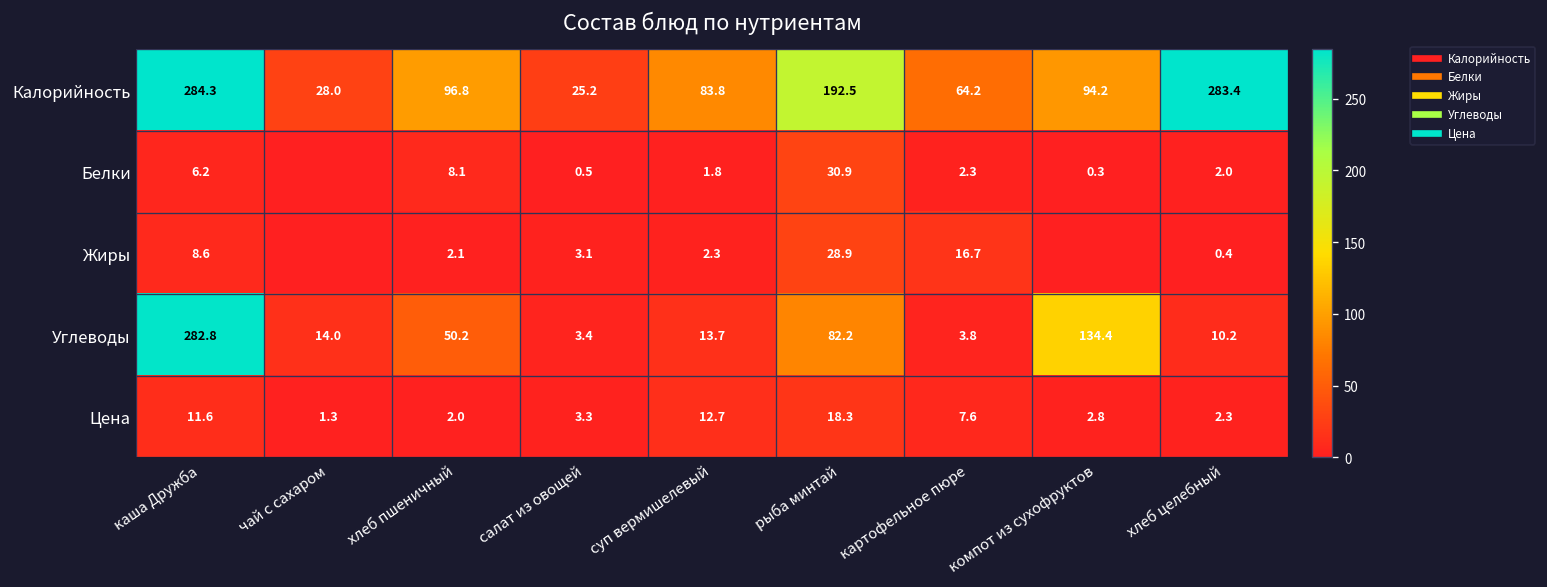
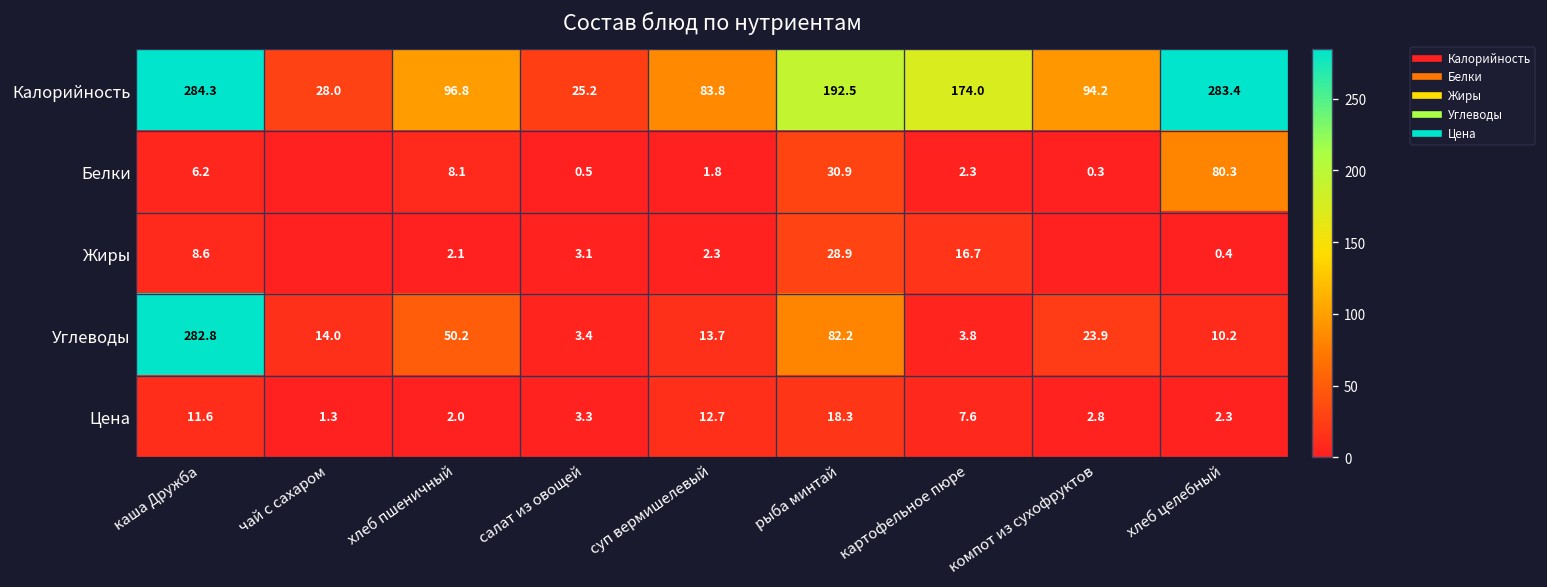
  {
    "Калорийность": {
      "каша Дружба": 284.3,
      "чай с сахаром": 28.0,
      "хлеб пшеничный": 96.8,
      "салат из овощей": 25.2,
      "суп вермишелевый": 83.8,
      "рыба минтай": 192.5,
-     "картофельное пюре": 64.2,
+     "картофельное пюре": 174.0,
      "компот из сухофруктов": 94.2,
      "хлеб целебный": 283.4
    },
    "Белки": {
      "каша Дружба": 6.2,
      "хлеб пшеничный": 8.1,
      "салат из овощей": 0.5,
      "суп вермишелевый": 1.8,
      "рыба минтай": 30.9,
      "картофельное пюре": 2.3,
      "компот из сухофруктов": 0.3,
-     "хлеб целебный": 2.0
+     "хлеб целебный": 80.3
    },
    "Жиры": {
      "каша Дружба": 8.6,
      "хлеб пшеничный": 2.1,
      "салат из овощей": 3.1,
      "суп вермишелевый": 2.3,
      "рыба минтай": 28.9,
      "картофельное пюре": 16.7,
      "хлеб целебный": 0.4
    },
    "Углеводы": {
      "каша Дружба": 282.8,
      "чай с сахаром": 14.0,
      "хлеб пшеничный": 50.2,
      "салат из овощей": 3.4,
      "суп вермишелевый": 13.7,
      "рыба минтай": 82.2,
      "картофельное пюре": 3.8,
-     "компот из сухофруктов": 134.4,
+     "компот из сухофруктов": 23.9,
      "хлеб целебный": 10.2
    },
    "Цена": {
      "каша Дружба": 11.6,
      "чай с сахаром": 1.3,
      "хлеб пшеничный": 2.0,
      "салат из овощей": 3.3,
      "суп вермишелевый": 12.7,
      "рыба минтай": 18.3,
      "картофельное пюре": 7.6,
      "компот из сухофруктов": 2.8,
      "хлеб целебный": 2.3
    }
  }
